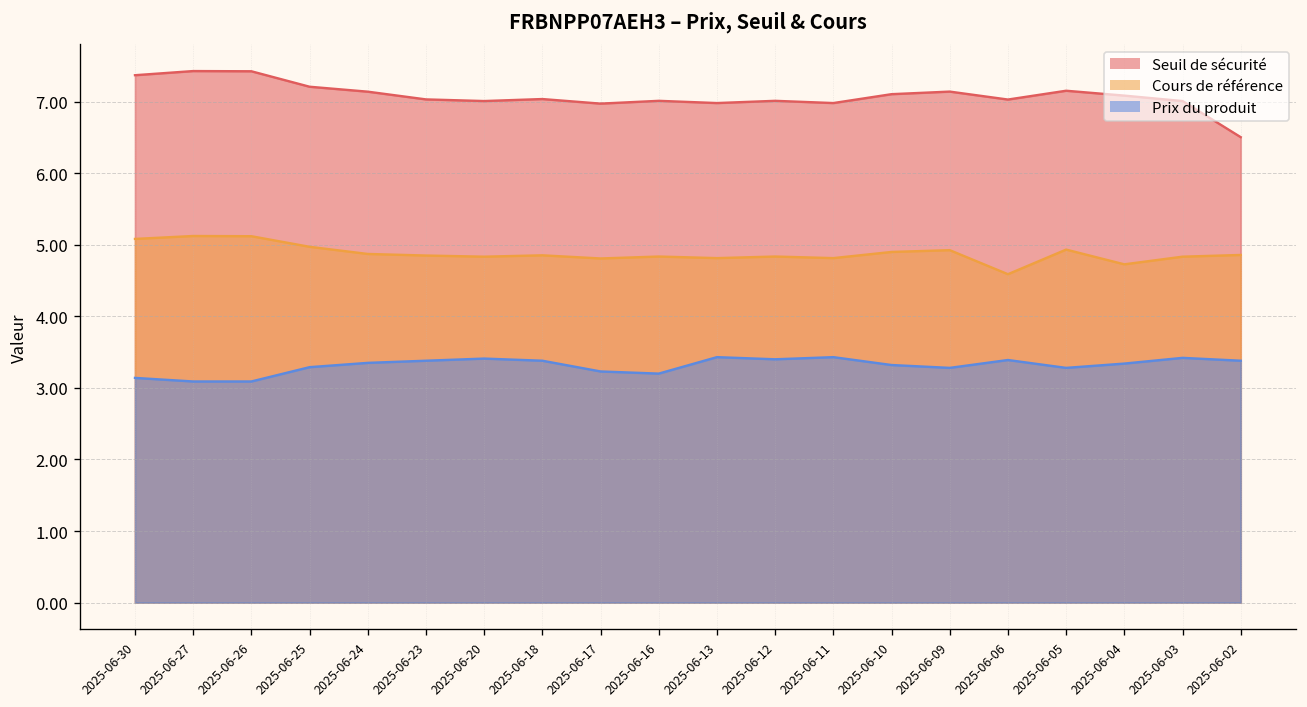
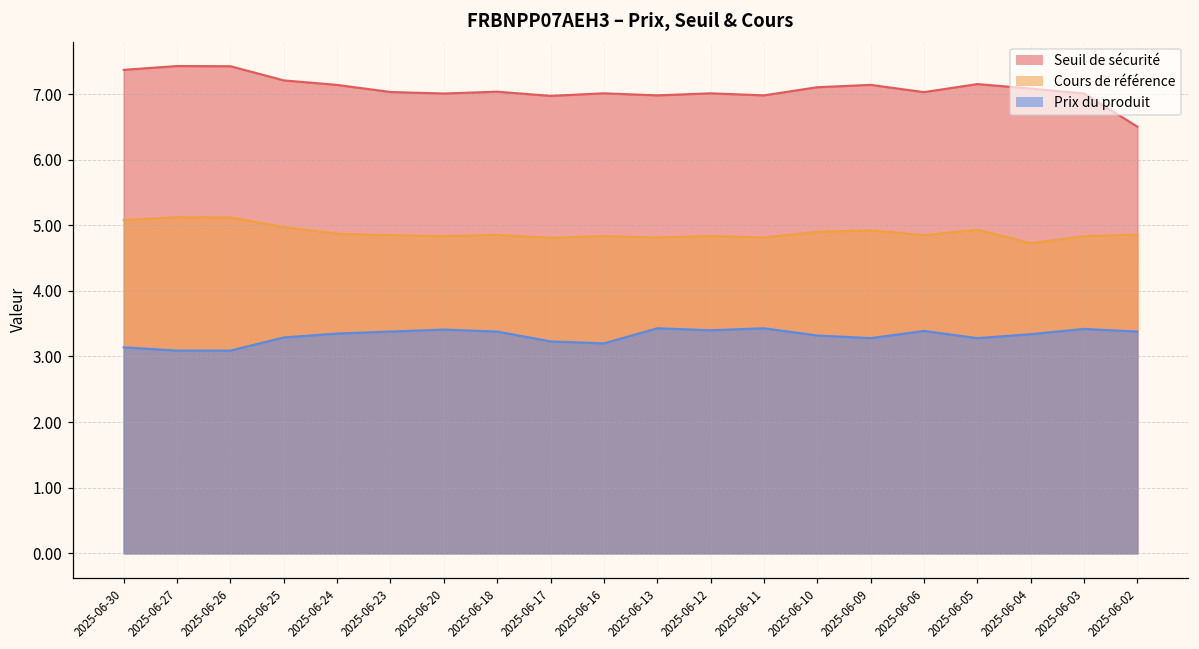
  {
    "Seuil de sécurité": {
      "2025-06-30": 7.4,
      "2025-06-27": 7.4,
      "2025-06-26": 7.4,
      "2025-06-25": 7.2,
      "2025-06-24": 7.1,
      "2025-06-23": 7.0,
      "2025-06-20": 7.0,
      "2025-06-18": 7.0,
      "2025-06-17": 7.0,
      "2025-06-16": 7.0,
      "2025-06-13": 7.0,
      "2025-06-12": 7.0,
      "2025-06-11": 7.0,
      "2025-06-10": 7.1,
      "2025-06-09": 7.1,
      "2025-06-06": 7.0,
      "2025-06-05": 7.2,
      "2025-06-02": 6.5
    },
    "Cours de référence": {
      "2025-06-30": 5.1,
      "2025-06-27": 5.1,
      "2025-06-26": 5.1,
      "2025-06-25": 5.0,
      "2025-06-24": 4.9,
      "2025-06-23": 4.9,
      "2025-06-20": 4.8,
      "2025-06-18": 4.9,
      "2025-06-17": 4.8,
      "2025-06-16": 4.8,
      "2025-06-13": 4.8,
      "2025-06-12": 4.8,
      "2025-06-11": 4.8,
      "2025-06-10": 4.9,
      "2025-06-09": 4.9,
-     "2025-06-06": 4.6,
+     "2025-06-06": 4.8,
      "2025-06-05": 4.9,
      "2025-06-04": 4.7,
      "2025-06-03": 4.8,
      "2025-06-02": 4.9
    },
    "Prix du produit": {
      "2025-06-30": 3.1,
      "2025-06-27": 3.1,
      "2025-06-26": 3.1,
      "2025-06-25": 3.3,
      "2025-06-24": 3.4,
      "2025-06-23": 3.4,
      "2025-06-20": 3.4,
      "2025-06-18": 3.4,
      "2025-06-17": 3.2,
      "2025-06-16": 3.2,
      "2025-06-13": 3.4,
      "2025-06-12": 3.4,
      "2025-06-11": 3.4,
      "2025-06-10": 3.3,
      "2025-06-09": 3.3,
      "2025-06-06": 3.4,
      "2025-06-05": 3.3,
      "2025-06-04": 3.3,
      "2025-06-03": 3.4,
      "2025-06-02": 3.4
    }
  }
